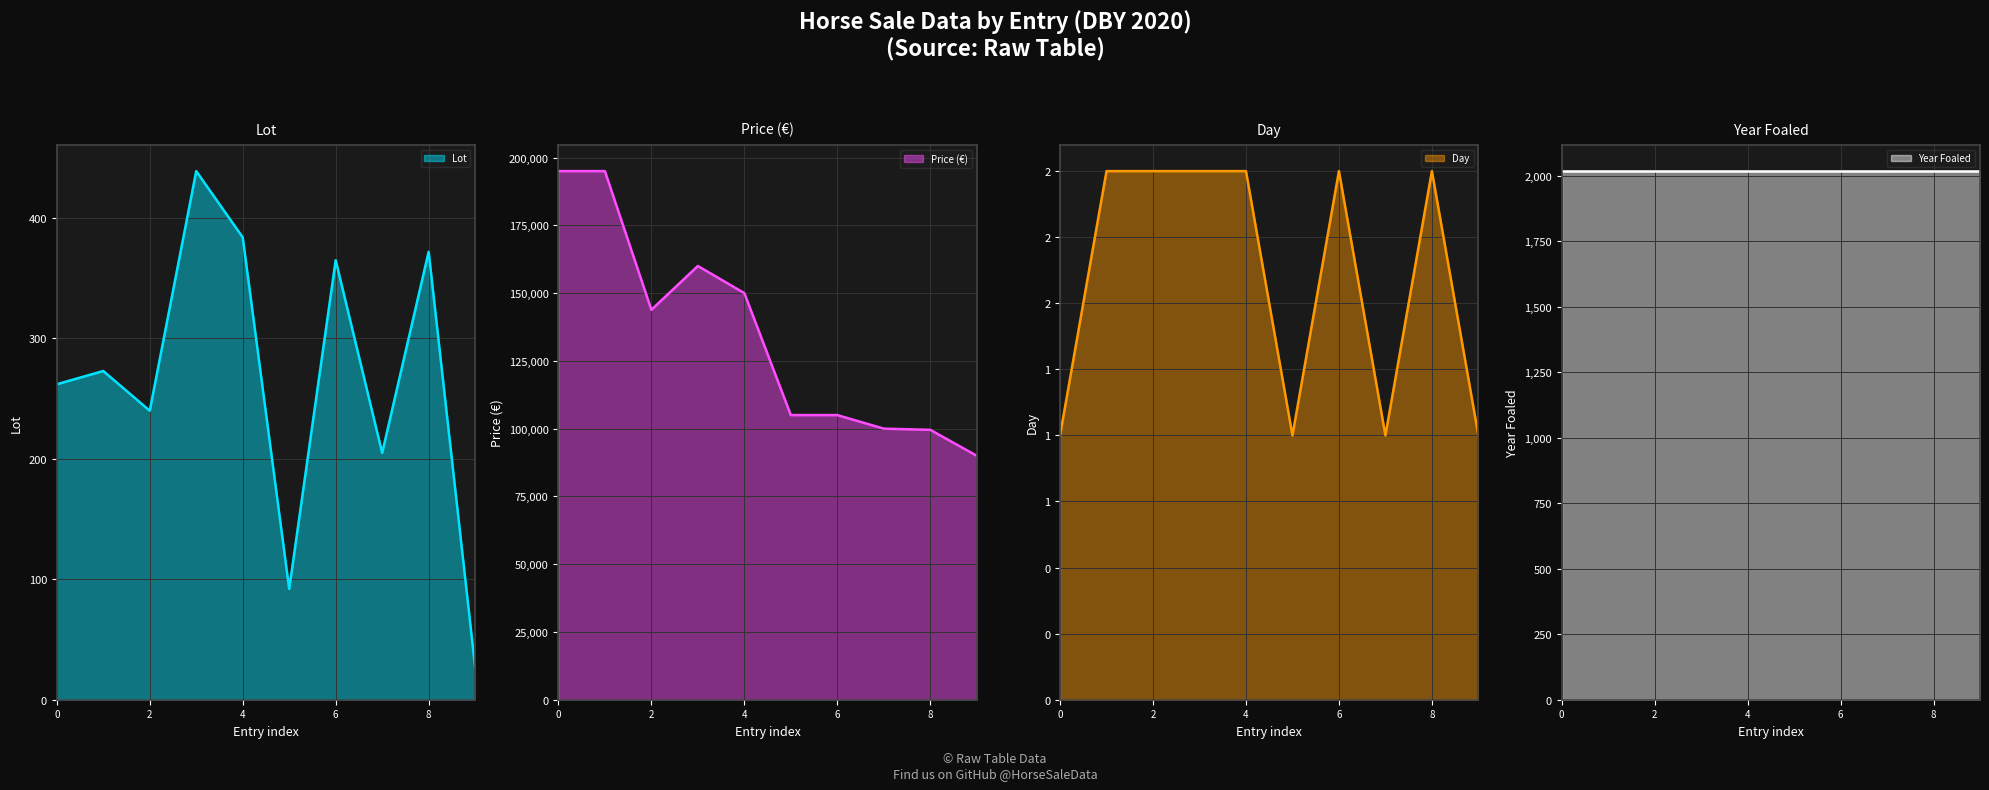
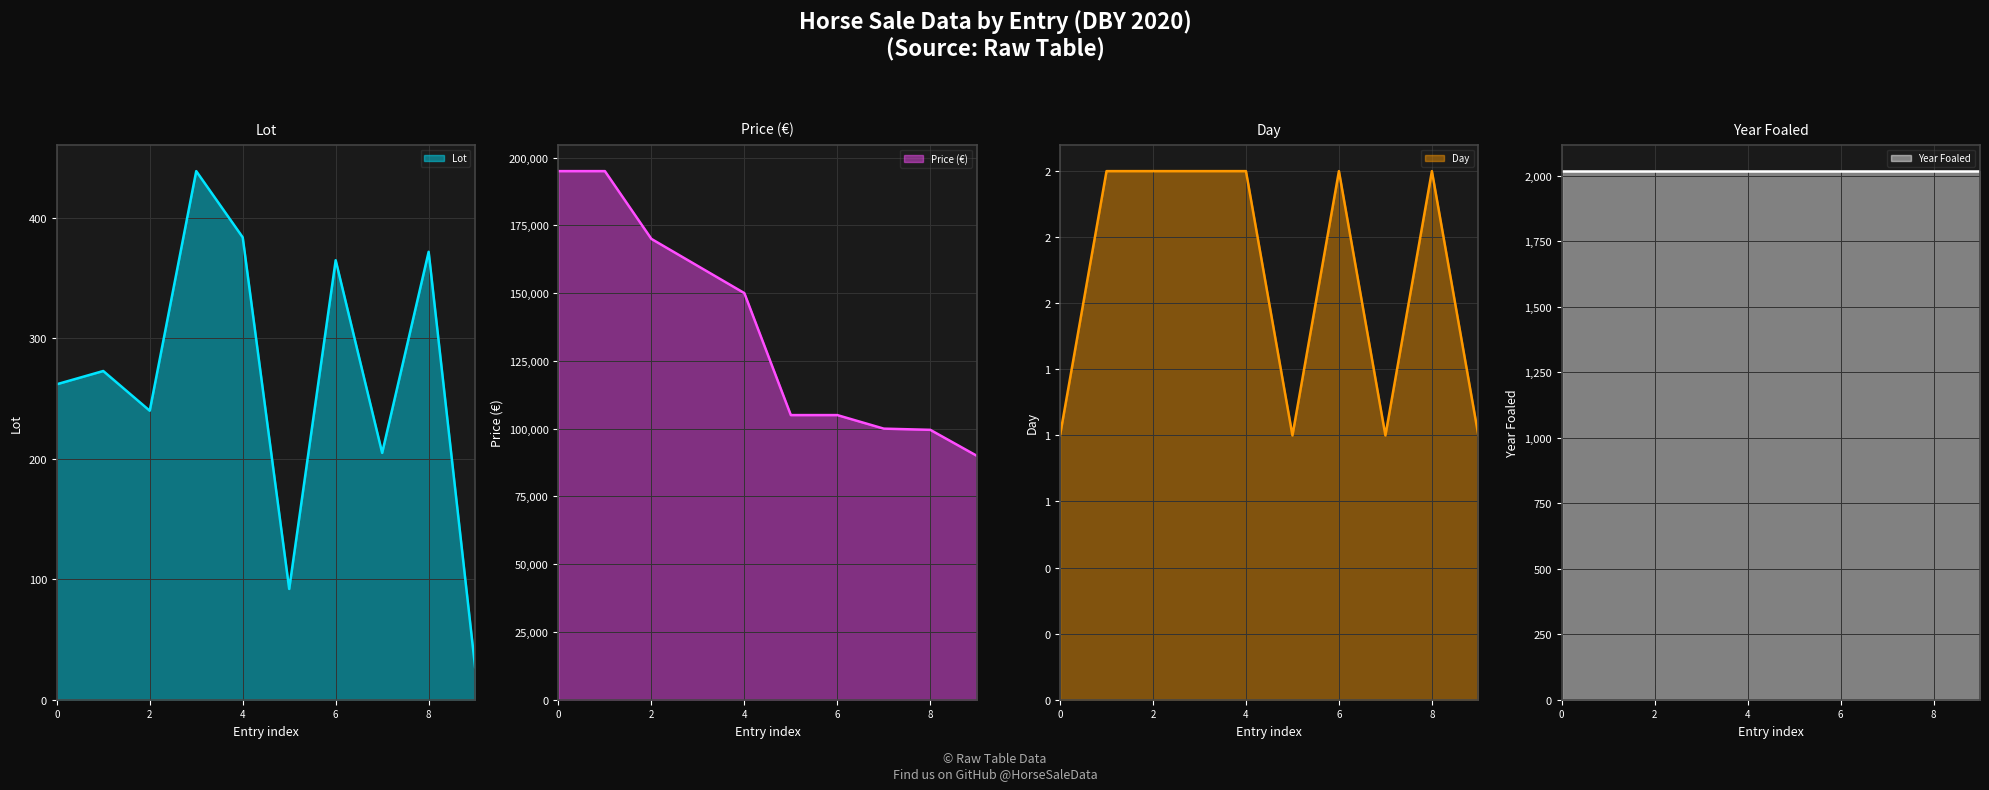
  {
    "Lot": {
      "0": "262",
      "2": "240",
      "4": "384",
      "6": "365",
      "8": "372"
    },
    "Price (€)": {
      "0": "195,000",
-     "2": "144,000",
+     "2": "170,000",
      "4": "150,000",
      "6": "105,000",
      "8": "100,000"
    },
    "Year Foaled": {
      "0": "2,020",
      "2": "2,020",
      "4": "2,020",
      "6": "2,020",
      "8": "2,020"
    }
  }
